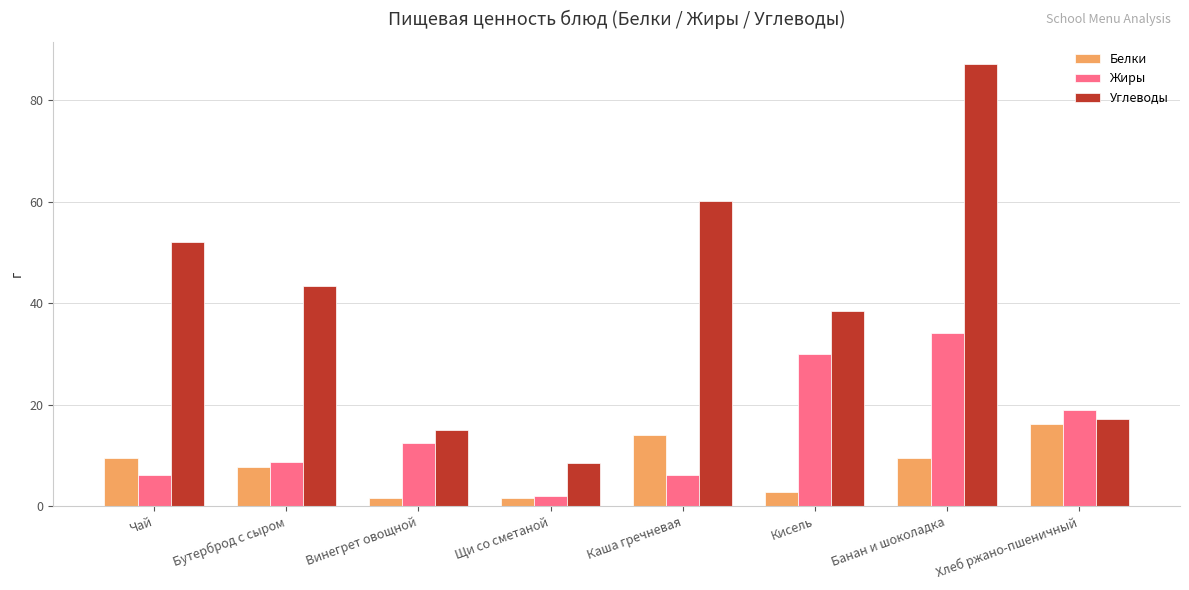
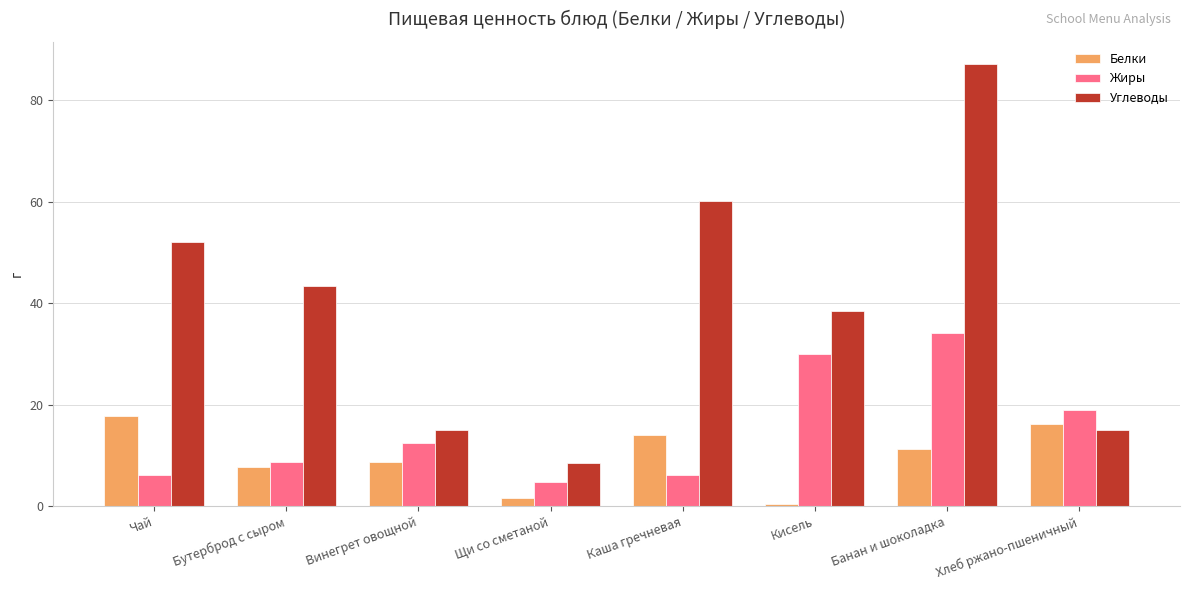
  {
    "Белки": {
-     "Чай": 10,
+     "Чай": 18,
      "Бутерброд с сыром": 8,
-     "Винегрет овощной": 2,
+     "Винегрет овощной": 9,
      "Щи со сметаной": 2,
      "Каша гречневая": 14,
-     "Кисель": 3,
-     "Банан и шоколадка": 10,
+     "Кисель": 0,
+     "Банан и шоколадка": 11,
      "Хлеб ржано-пшеничный": 16
    },
    "Жиры": {
      "Чай": 6,
      "Бутерброд с сыром": 9,
      "Винегрет овощной": 13,
-     "Щи со сметаной": 2,
+     "Щи со сметаной": 5,
      "Каша гречневая": 6,
      "Кисель": 30,
      "Банан и шоколадка": 34,
      "Хлеб ржано-пшеничный": 19
    },
    "Углеводы": {
      "Чай": 52,
      "Бутерброд с сыром": 43,
      "Винегрет овощной": 15,
      "Щи со сметаной": 8,
      "Каша гречневая": 60,
      "Кисель": 39,
      "Банан и шоколадка": 87,
-     "Хлеб ржано-пшеничный": 17
+     "Хлеб ржано-пшеничный": 15
    }
  }
